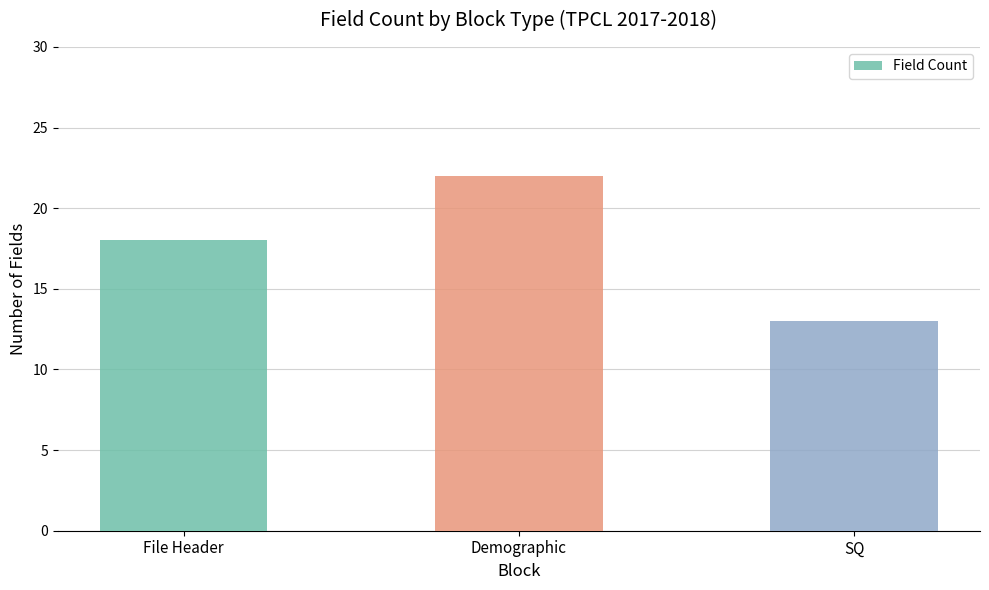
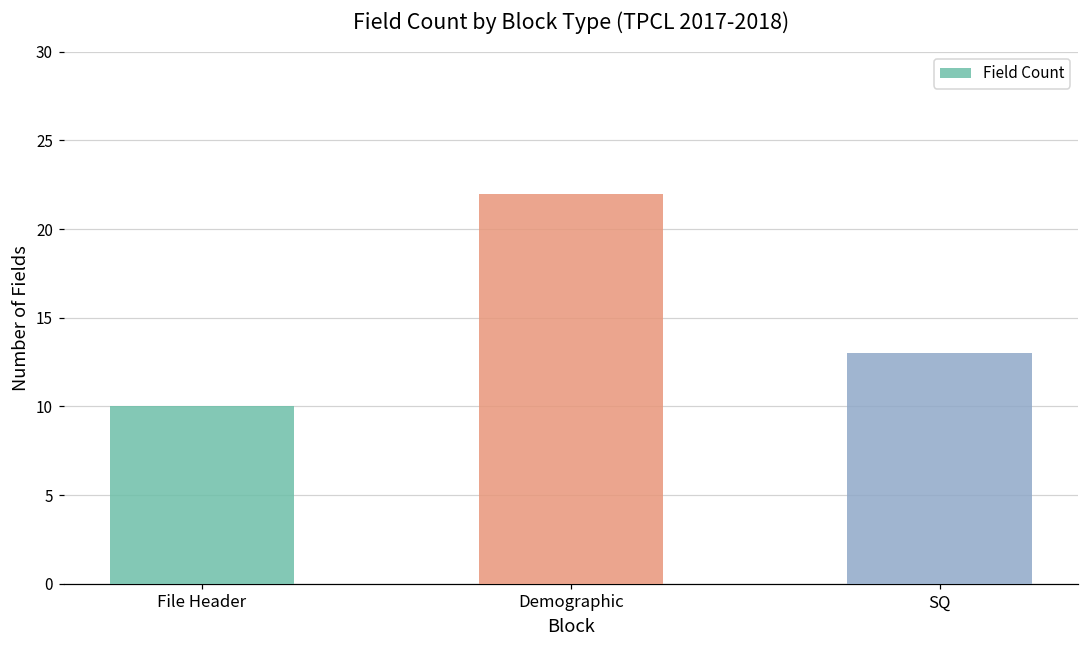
  {
-   "File Header": 18,
+   "File Header": 10,
    "Demographic": 22,
    "SQ": 13
  }
